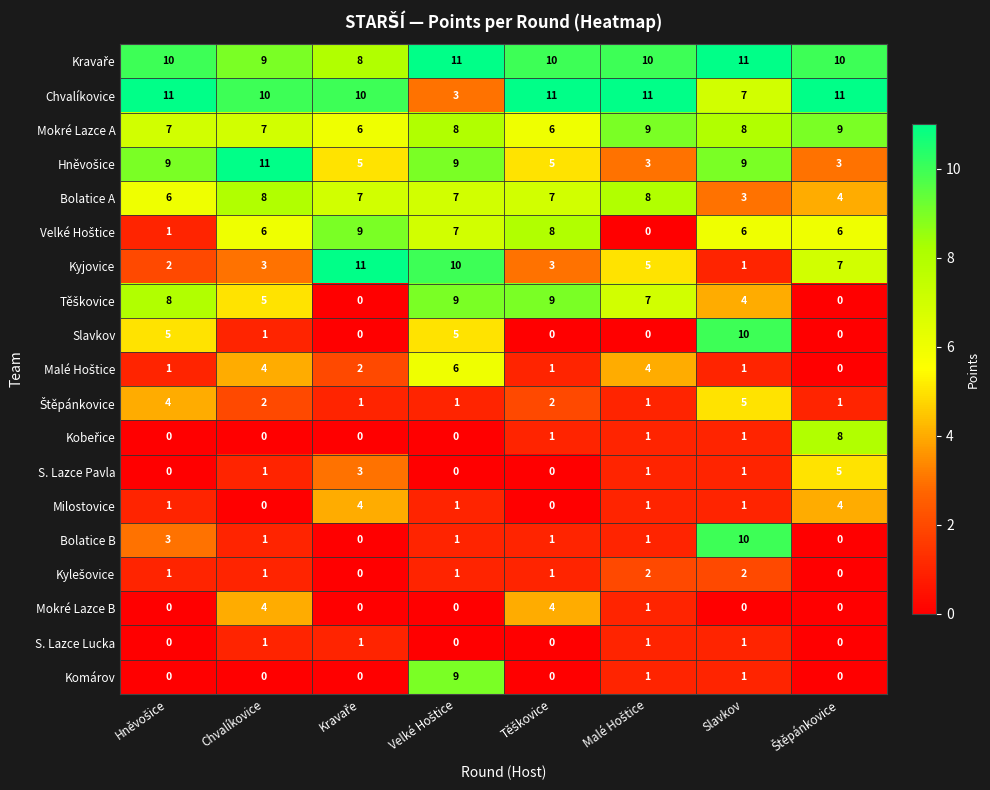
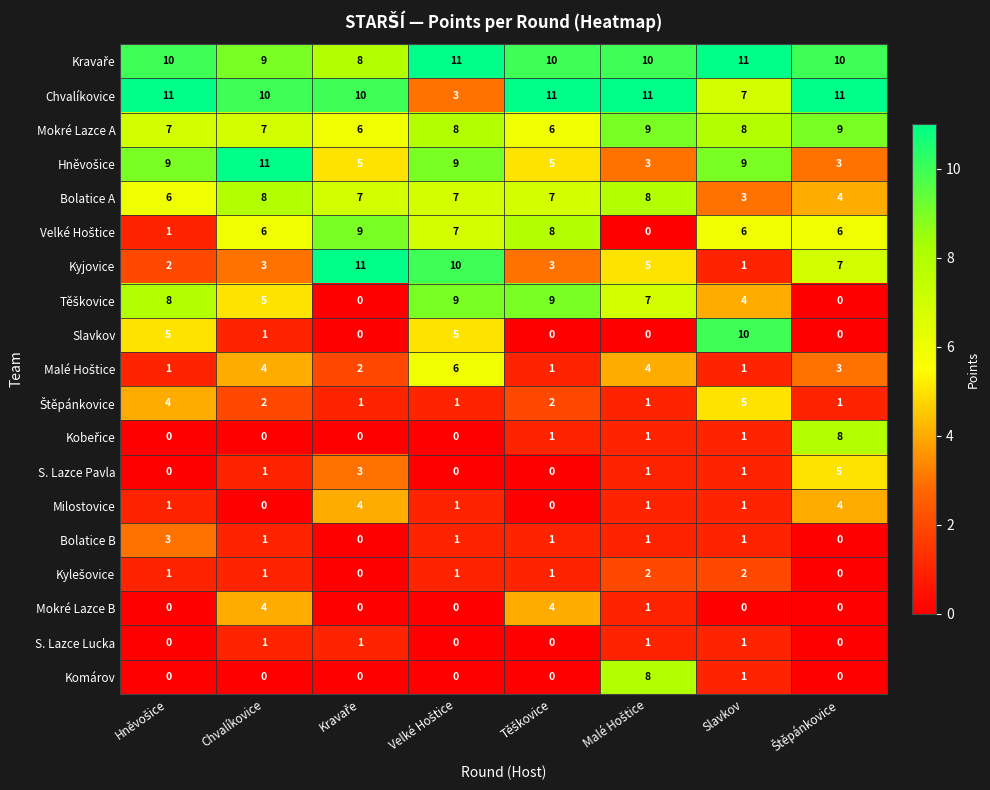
  {
    "Kravaře": {
      "Hněvošice": 10,
      "Chvalíkovice": 9,
      "Kravaře": 8,
      "Velké Hoštice": 11,
      "Těškovice": 10,
      "Malé Hoštice": 10,
      "Slavkov": 11,
      "Štěpánkovice": 10
    },
    "Chvalíkovice": {
      "Hněvošice": 11,
      "Chvalíkovice": 10,
      "Kravaře": 10,
      "Velké Hoštice": 3,
      "Těškovice": 11,
      "Malé Hoštice": 11,
      "Slavkov": 7,
      "Štěpánkovice": 11
    },
    "Mokré Lazce A": {
      "Hněvošice": 7,
      "Chvalíkovice": 7,
      "Kravaře": 6,
      "Velké Hoštice": 8,
      "Těškovice": 6,
      "Malé Hoštice": 9,
      "Slavkov": 8,
      "Štěpánkovice": 9
    },
    "Hněvošice": {
      "Hněvošice": 9,
      "Chvalíkovice": 11,
      "Kravaře": 5,
      "Velké Hoštice": 9,
      "Těškovice": 5,
      "Malé Hoštice": 3,
      "Slavkov": 9,
      "Štěpánkovice": 3
    },
    "Bolatice A": {
      "Hněvošice": 6,
      "Chvalíkovice": 8,
      "Kravaře": 7,
      "Velké Hoštice": 7,
      "Těškovice": 7,
      "Malé Hoštice": 8,
      "Slavkov": 3,
      "Štěpánkovice": 4
    },
    "Velké Hoštice": {
      "Hněvošice": 1,
      "Chvalíkovice": 6,
      "Kravaře": 9,
      "Velké Hoštice": 7,
      "Těškovice": 8,
      "Malé Hoštice": 0,
      "Slavkov": 6,
      "Štěpánkovice": 6
    },
    "Kyjovice": {
      "Hněvošice": 2,
      "Chvalíkovice": 3,
      "Kravaře": 11,
      "Velké Hoštice": 10,
      "Těškovice": 3,
      "Malé Hoštice": 5,
      "Slavkov": 1,
      "Štěpánkovice": 7
    },
    "Těškovice": {
      "Hněvošice": 8,
      "Chvalíkovice": 5,
      "Kravaře": 0,
      "Velké Hoštice": 9,
      "Těškovice": 9,
      "Malé Hoštice": 7,
      "Slavkov": 4,
      "Štěpánkovice": 0
    },
    "Slavkov": {
      "Hněvošice": 5,
      "Chvalíkovice": 1,
      "Kravaře": 0,
      "Velké Hoštice": 5,
      "Těškovice": 0,
      "Malé Hoštice": 0,
      "Slavkov": 10,
      "Štěpánkovice": 0
    },
    "Malé Hoštice": {
      "Hněvošice": 1,
      "Chvalíkovice": 4,
      "Kravaře": 2,
      "Velké Hoštice": 6,
      "Těškovice": 1,
      "Malé Hoštice": 4,
      "Slavkov": 1,
-     "Štěpánkovice": 0
+     "Štěpánkovice": 3
    },
    "Štěpánkovice": {
      "Hněvošice": 4,
      "Chvalíkovice": 2,
      "Kravaře": 1,
      "Velké Hoštice": 1,
      "Těškovice": 2,
      "Malé Hoštice": 1,
      "Slavkov": 5,
      "Štěpánkovice": 1
    },
    "Kobeřice": {
      "Hněvošice": 0,
      "Chvalíkovice": 0,
      "Kravaře": 0,
      "Velké Hoštice": 0,
      "Těškovice": 1,
      "Malé Hoštice": 1,
      "Slavkov": 1,
      "Štěpánkovice": 8
    },
    "S. Lazce Pavla": {
      "Hněvošice": 0,
      "Chvalíkovice": 1,
      "Kravaře": 3,
      "Velké Hoštice": 0,
      "Těškovice": 0,
      "Malé Hoštice": 1,
      "Slavkov": 1,
      "Štěpánkovice": 5
    },
    "Milostovice": {
      "Hněvošice": 1,
      "Chvalíkovice": 0,
      "Kravaře": 4,
      "Velké Hoštice": 1,
      "Těškovice": 0,
      "Malé Hoštice": 1,
      "Slavkov": 1,
      "Štěpánkovice": 4
    },
    "Bolatice B": {
      "Hněvošice": 3,
      "Chvalíkovice": 1,
      "Kravaře": 0,
      "Velké Hoštice": 1,
      "Těškovice": 1,
      "Malé Hoštice": 1,
-     "Slavkov": 10,
+     "Slavkov": 1,
      "Štěpánkovice": 0
    },
    "Kylešovice": {
      "Hněvošice": 1,
      "Chvalíkovice": 1,
      "Kravaře": 0,
      "Velké Hoštice": 1,
      "Těškovice": 1,
      "Malé Hoštice": 2,
      "Slavkov": 2,
      "Štěpánkovice": 0
    },
    "Mokré Lazce B": {
      "Hněvošice": 0,
      "Chvalíkovice": 4,
      "Kravaře": 0,
      "Velké Hoštice": 0,
      "Těškovice": 4,
      "Malé Hoštice": 1,
      "Slavkov": 0,
      "Štěpánkovice": 0
    },
    "S. Lazce Lucka": {
      "Hněvošice": 0,
      "Chvalíkovice": 1,
      "Kravaře": 1,
      "Velké Hoštice": 0,
      "Těškovice": 0,
      "Malé Hoštice": 1,
      "Slavkov": 1,
      "Štěpánkovice": 0
    },
    "Komárov": {
      "Hněvošice": 0,
      "Chvalíkovice": 0,
      "Kravaře": 0,
-     "Velké Hoštice": 9,
+     "Velké Hoštice": 0,
      "Těškovice": 0,
-     "Malé Hoštice": 1,
+     "Malé Hoštice": 8,
      "Slavkov": 1,
      "Štěpánkovice": 0
    }
  }
